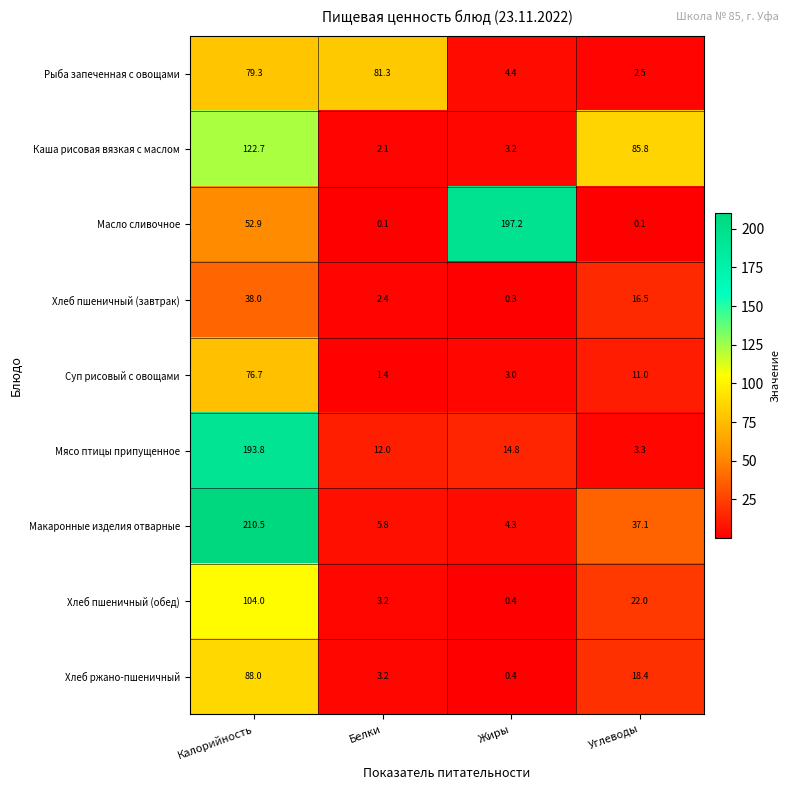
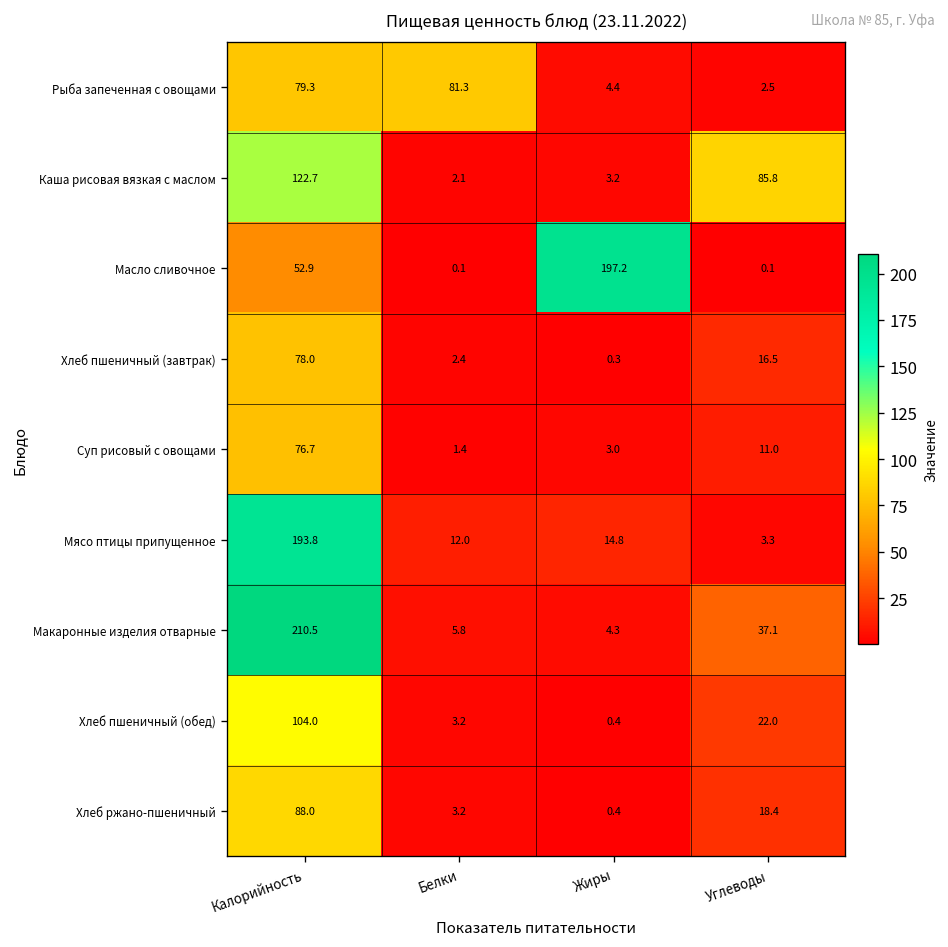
  {
    "Рыба запеченная с овощами": {
      "Калорийность": 79.3,
      "Белки": 81.3,
      "Жиры": 4.4,
      "Углеводы": 2.5
    },
    "Каша рисовая вязкая с маслом": {
      "Калорийность": 122.7,
      "Белки": 2.1,
      "Жиры": 3.2,
      "Углеводы": 85.8
    },
    "Масло сливочное": {
      "Калорийность": 52.9,
      "Белки": 0.1,
      "Жиры": 197.2,
      "Углеводы": 0.1
    },
    "Хлеб пшеничный (завтрак)": {
-     "Калорийность": 38.0,
+     "Калорийность": 78.0,
      "Белки": 2.4,
      "Жиры": 0.3,
      "Углеводы": 16.5
    },
    "Суп рисовый с овощами": {
      "Калорийность": 76.7,
      "Белки": 1.4,
      "Жиры": 3.0,
      "Углеводы": 11.0
    },
    "Мясо птицы припущенное": {
      "Калорийность": 193.8,
      "Белки": 12.0,
      "Жиры": 14.8,
      "Углеводы": 3.3
    },
    "Макаронные изделия отварные": {
      "Калорийность": 210.5,
      "Белки": 5.8,
      "Жиры": 4.3,
      "Углеводы": 37.1
    },
    "Хлеб пшеничный (обед)": {
      "Калорийность": 104.0,
      "Белки": 3.2,
      "Жиры": 0.4,
      "Углеводы": 22.0
    },
    "Хлеб ржано-пшеничный": {
      "Калорийность": 88.0,
      "Белки": 3.2,
      "Жиры": 0.4,
      "Углеводы": 18.4
    }
  }
